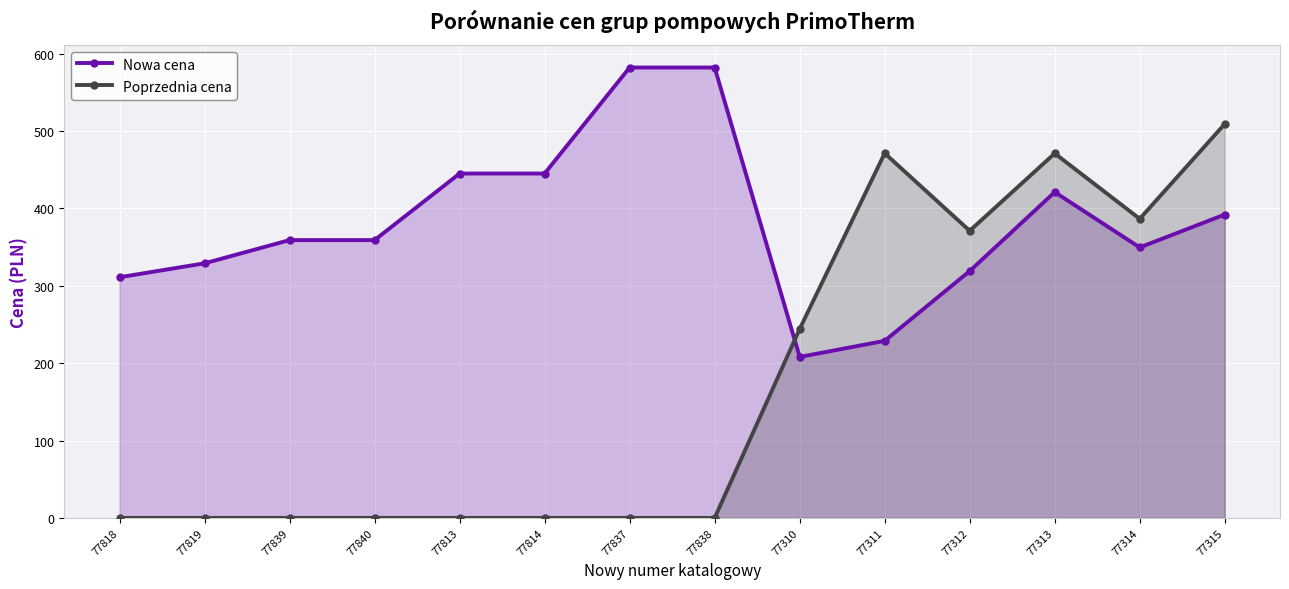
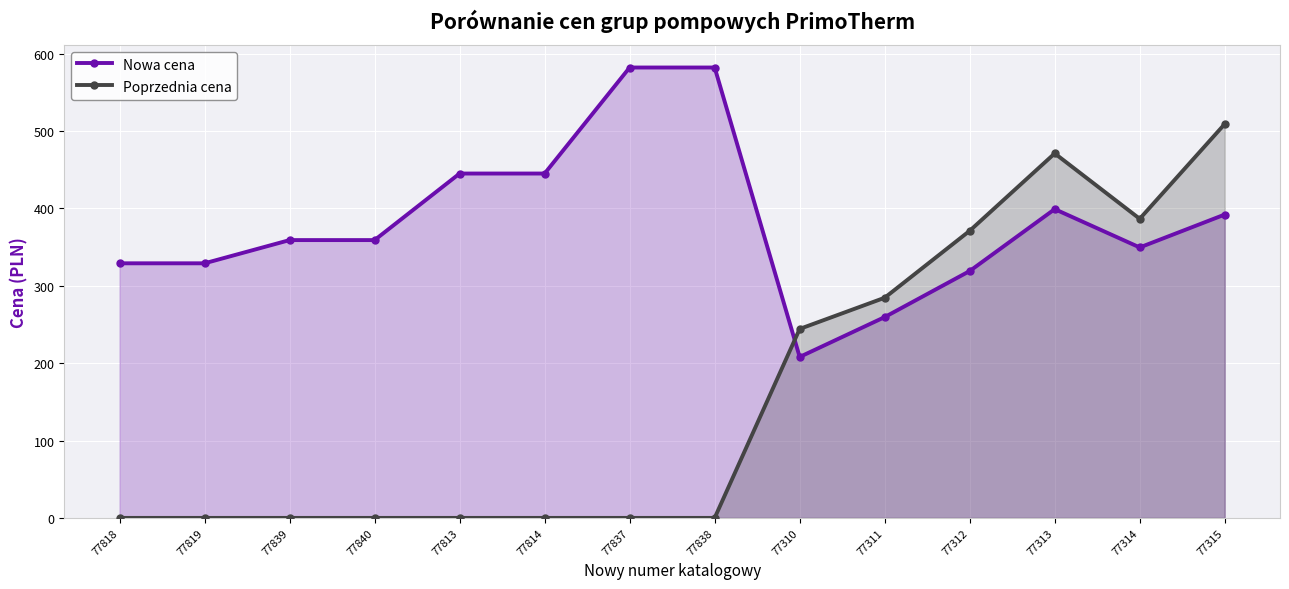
  {
    "Nowa cena": {
-     "77818": 310,
+     "77818": 330,
      "77819": 330,
      "77839": 360,
      "77840": 360,
      "77813": 450,
      "77814": 450,
      "77837": 580,
      "77838": 580,
      "77310": 210,
-     "77311": 230,
+     "77311": 260,
      "77312": 320,
-     "77313": 420,
+     "77313": 400,
      "77314": 350,
      "77315": 390
    },
    "Poprzednia cena": {
      "77818": 0,
      "77819": 0,
      "77839": 0,
      "77840": 0,
      "77813": 0,
      "77814": 0,
      "77837": 0,
      "77838": 0,
      "77310": 240,
-     "77311": 470,
+     "77311": 280,
      "77312": 370,
      "77313": 470,
      "77314": 390,
      "77315": 510
    }
  }
